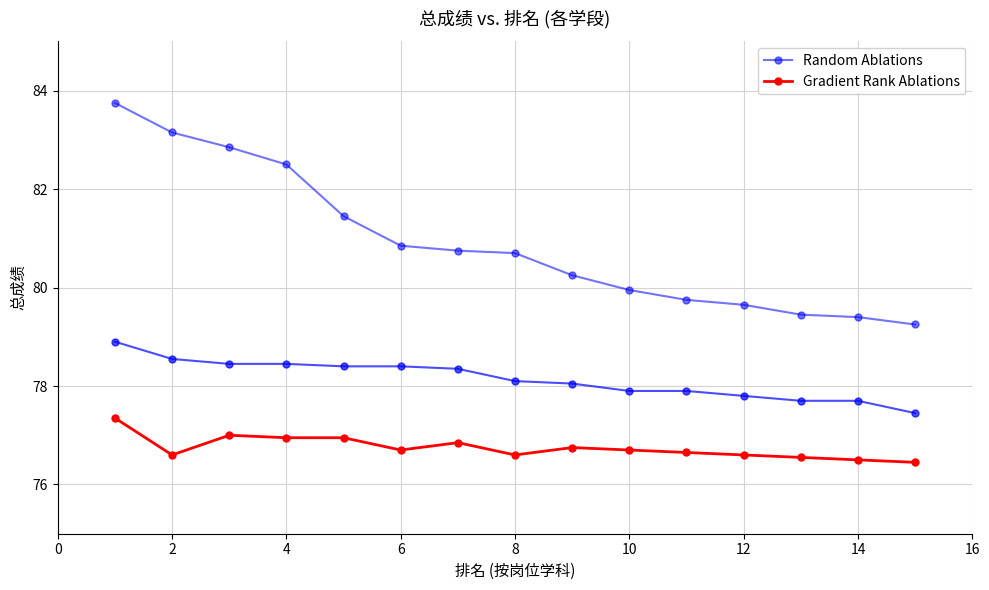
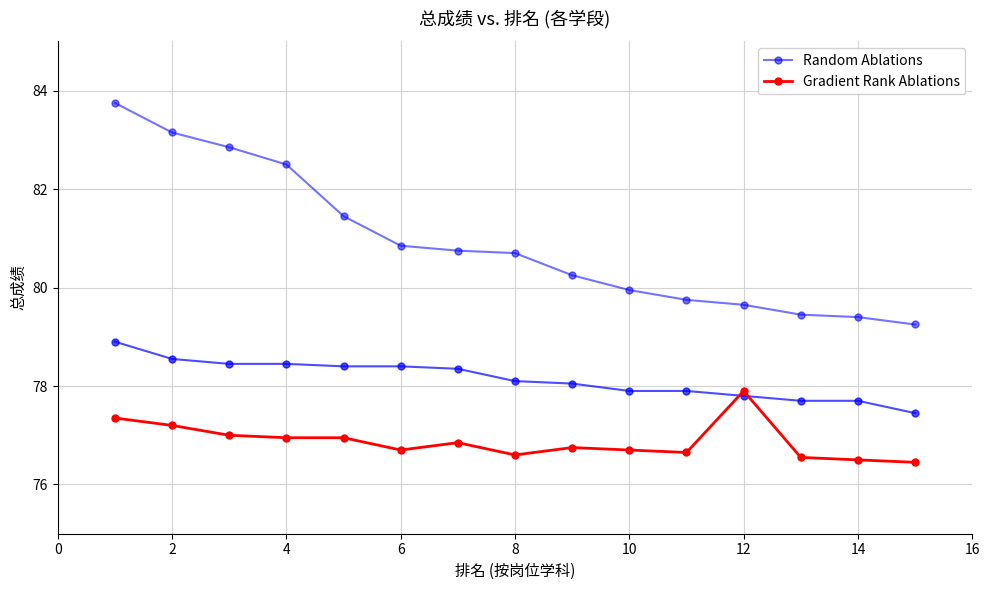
  {
    "Gradient Rank Ablations": {
-     "2": 76.6,
+     "2": 77.2,
      "4": 77.0,
      "6": 76.7,
      "8": 76.6,
      "10": 76.7,
-     "12": 76.6,
+     "12": 77.9,
      "14": 76.5
    }
  }
